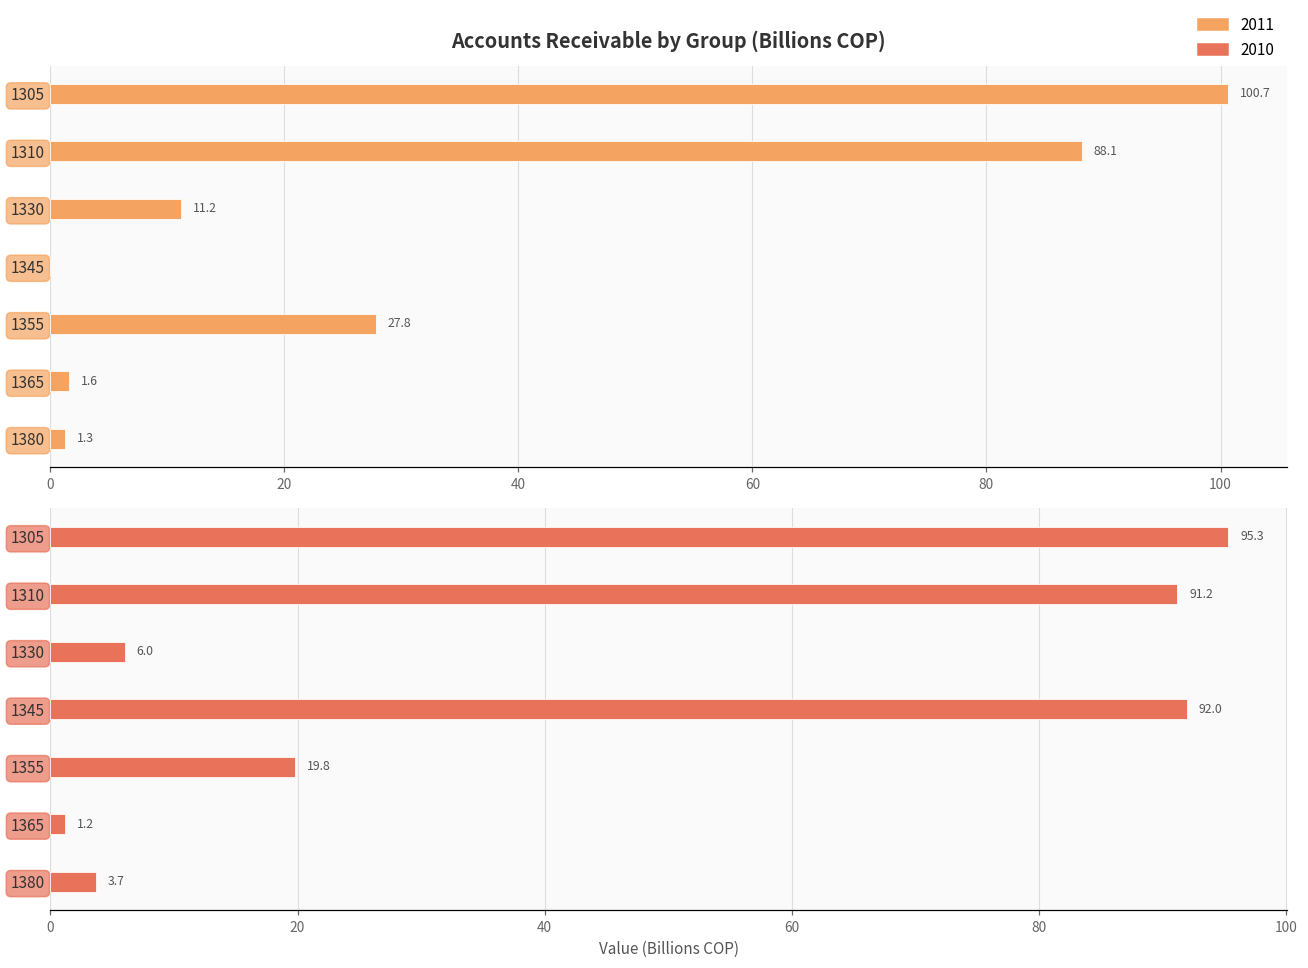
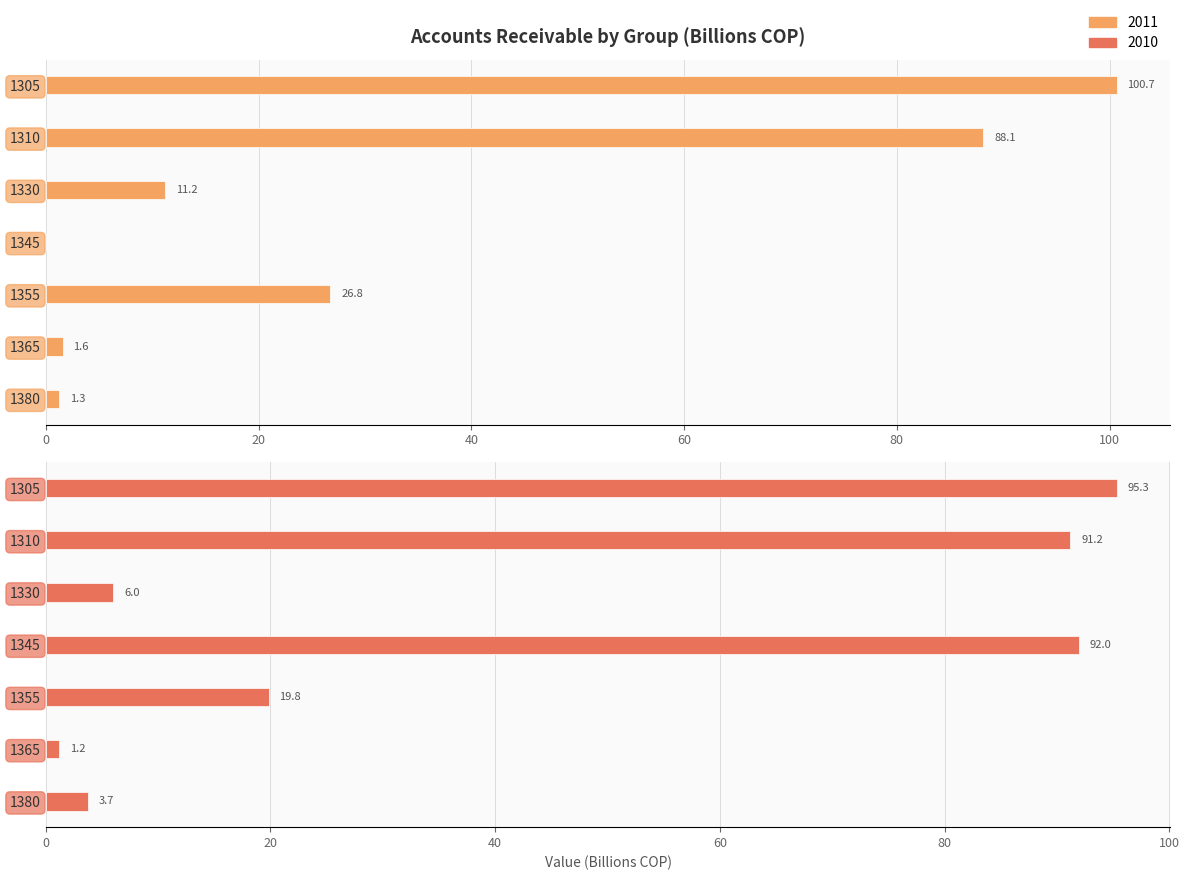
  {
    "Accounts Receivable by Group (Billions COP)": {
      "1305": 100.7,
      "1310": 88.1,
      "1330": 11.2,
-     "1355": 27.8,
+     "1355": 26.8,
      "1365": 1.6,
      "1380": 1.3
    }
  }
